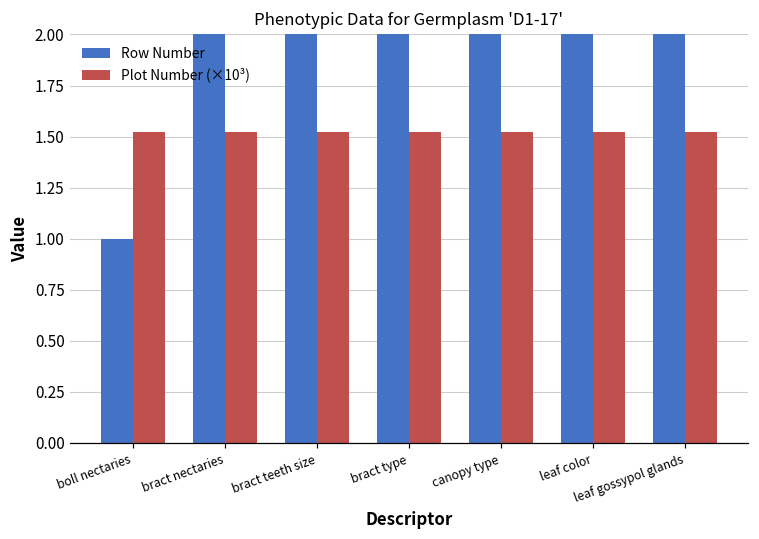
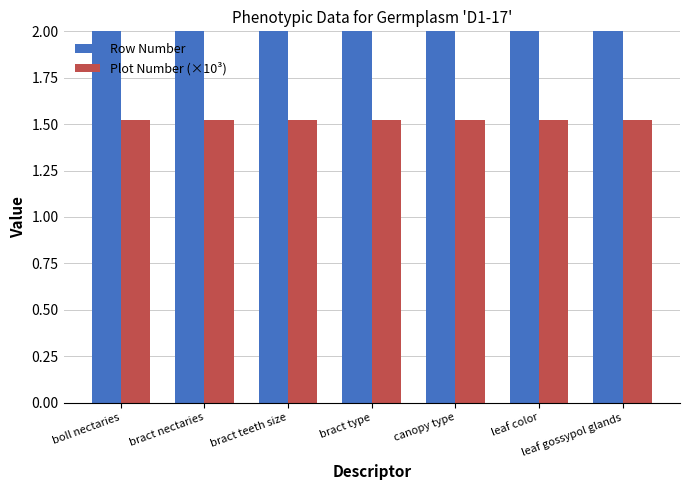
  {
    "Row Number": {
-     "boll nectaries": 1,
+     "boll nectaries": 2,
      "bract nectaries": 2
    },
    "Plot Number (×10³)": {
      "boll nectaries": 1.52,
      "bract nectaries": 1.52,
      "bract teeth size": 1.52,
      "bract type": 1.52,
      "canopy type": 1.52,
      "leaf color": 1.52,
      "leaf gossypol glands": 1.52
    }
  }
